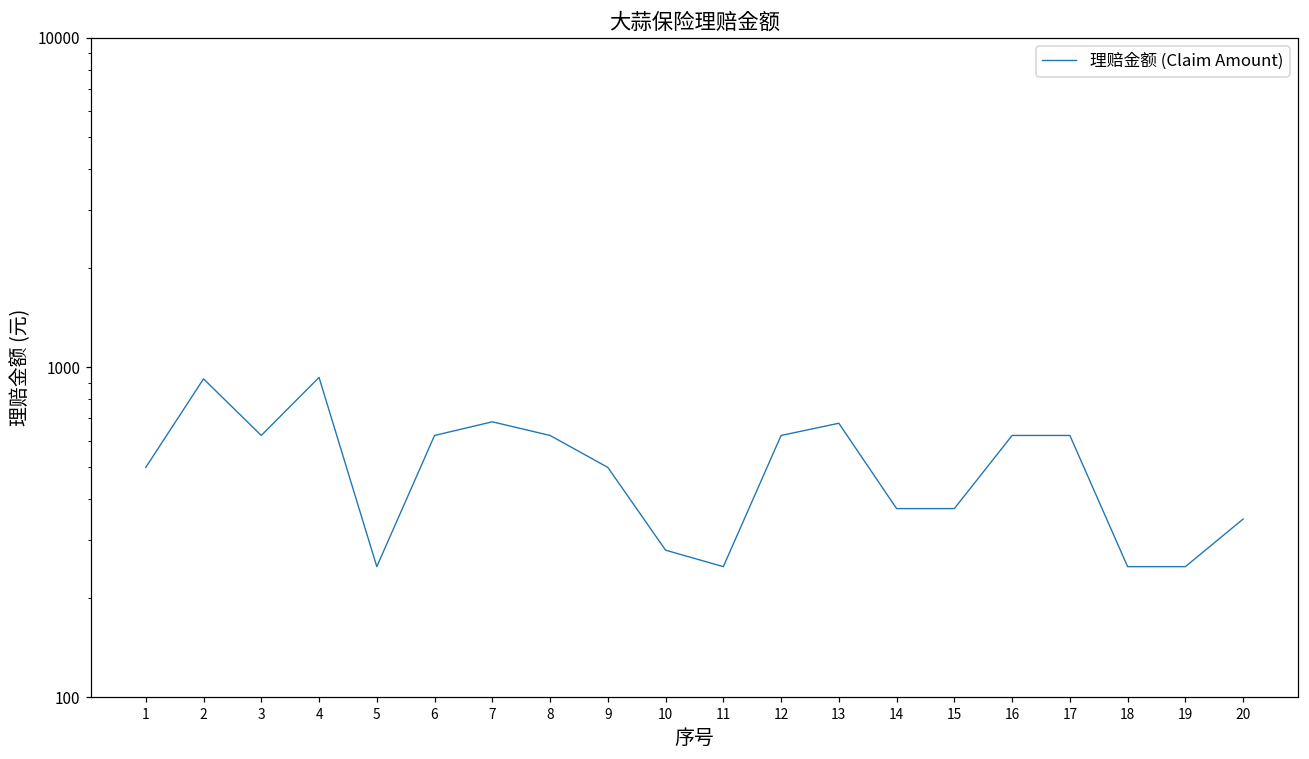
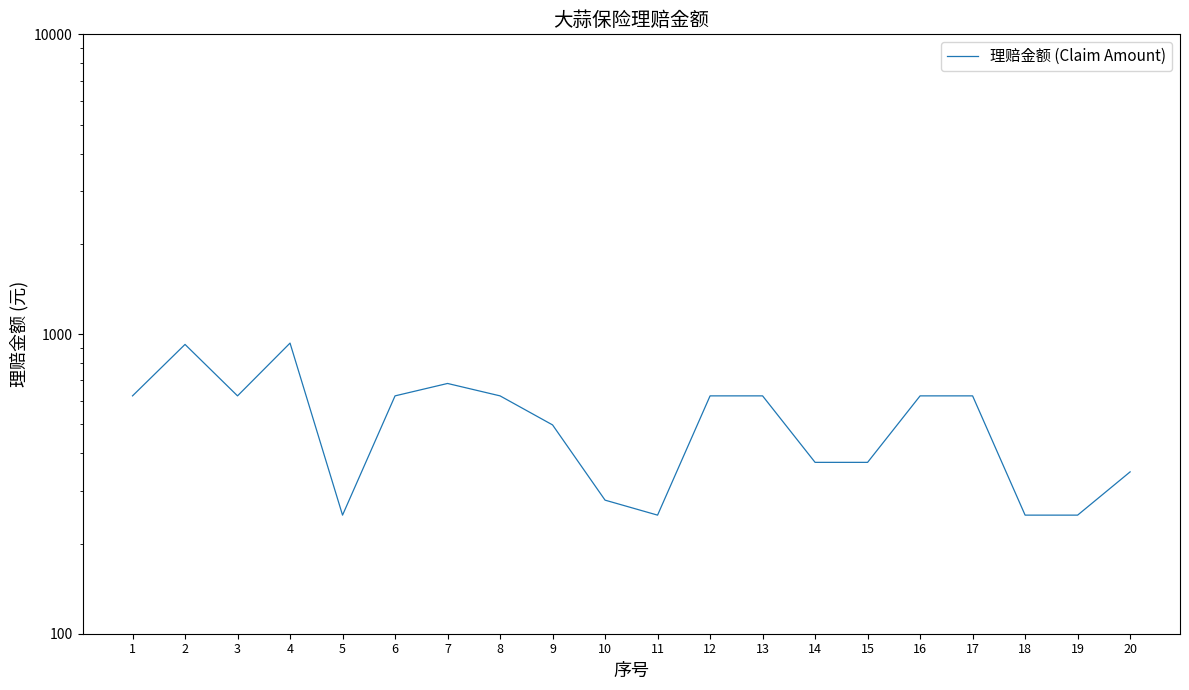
  {
-   "1": 500,
+   "1": 620,
    "2": 920,
    "3": 620,
    "4": 930,
    "5": 250,
    "6": 620,
    "7": 680,
    "8": 620,
    "9": 500,
    "10": 280,
    "11": 250,
    "12": 620,
-   "13": 680,
+   "13": 620,
    "14": 370,
    "15": 370,
    "16": 620,
    "17": 620,
    "18": 250,
    "19": 250,
    "20": 350
  }
